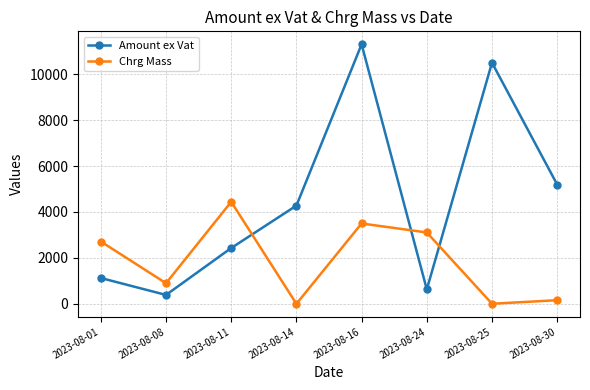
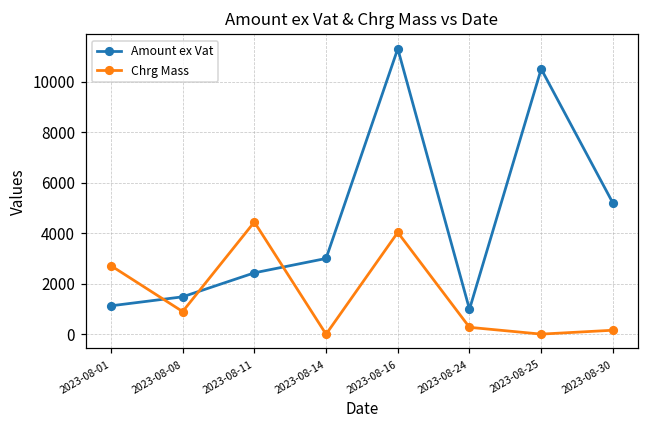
  {
    "Amount ex Vat": {
      "2023-08-01": 1100,
-     "2023-08-08": 400,
+     "2023-08-08": 1500,
      "2023-08-11": 2400,
-     "2023-08-14": 4300,
+     "2023-08-14": 3000,
      "2023-08-16": 11300,
-     "2023-08-24": 600,
+     "2023-08-24": 1000,
      "2023-08-25": 10500,
      "2023-08-30": 5200
    },
    "Chrg Mass": {
      "2023-08-01": 2700,
      "2023-08-08": 900,
      "2023-08-11": 4400,
      "2023-08-14": 0,
-     "2023-08-16": 3500,
-     "2023-08-24": 3100,
+     "2023-08-16": 4000,
+     "2023-08-24": 300,
      "2023-08-25": 0,
      "2023-08-30": 200
    }
  }
